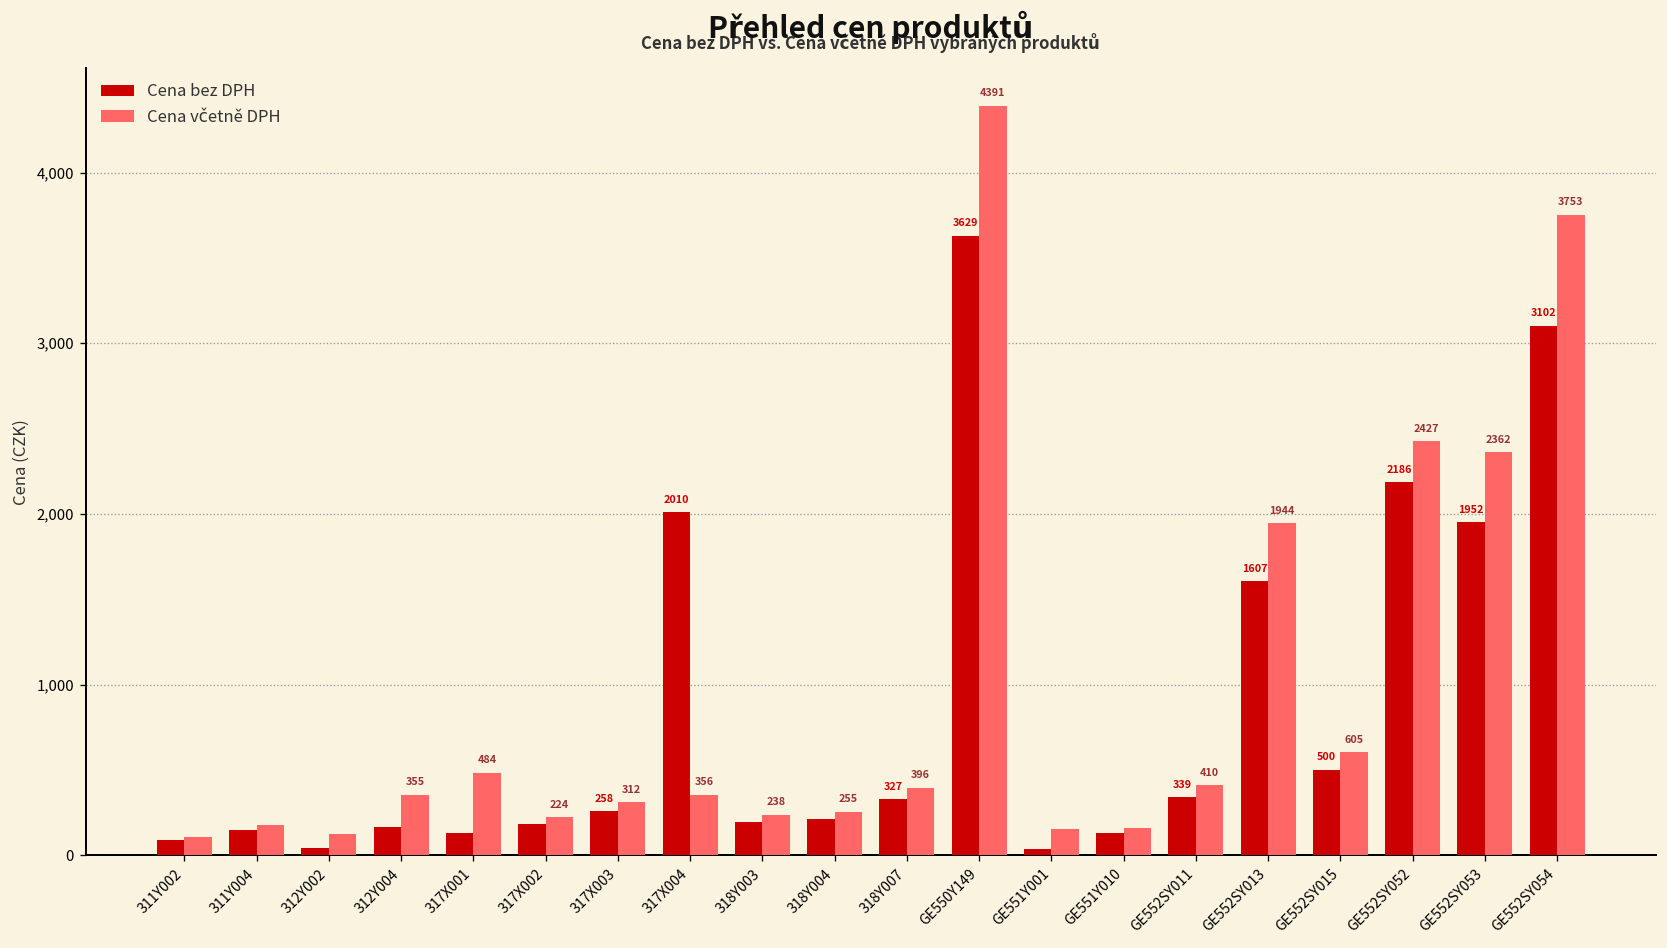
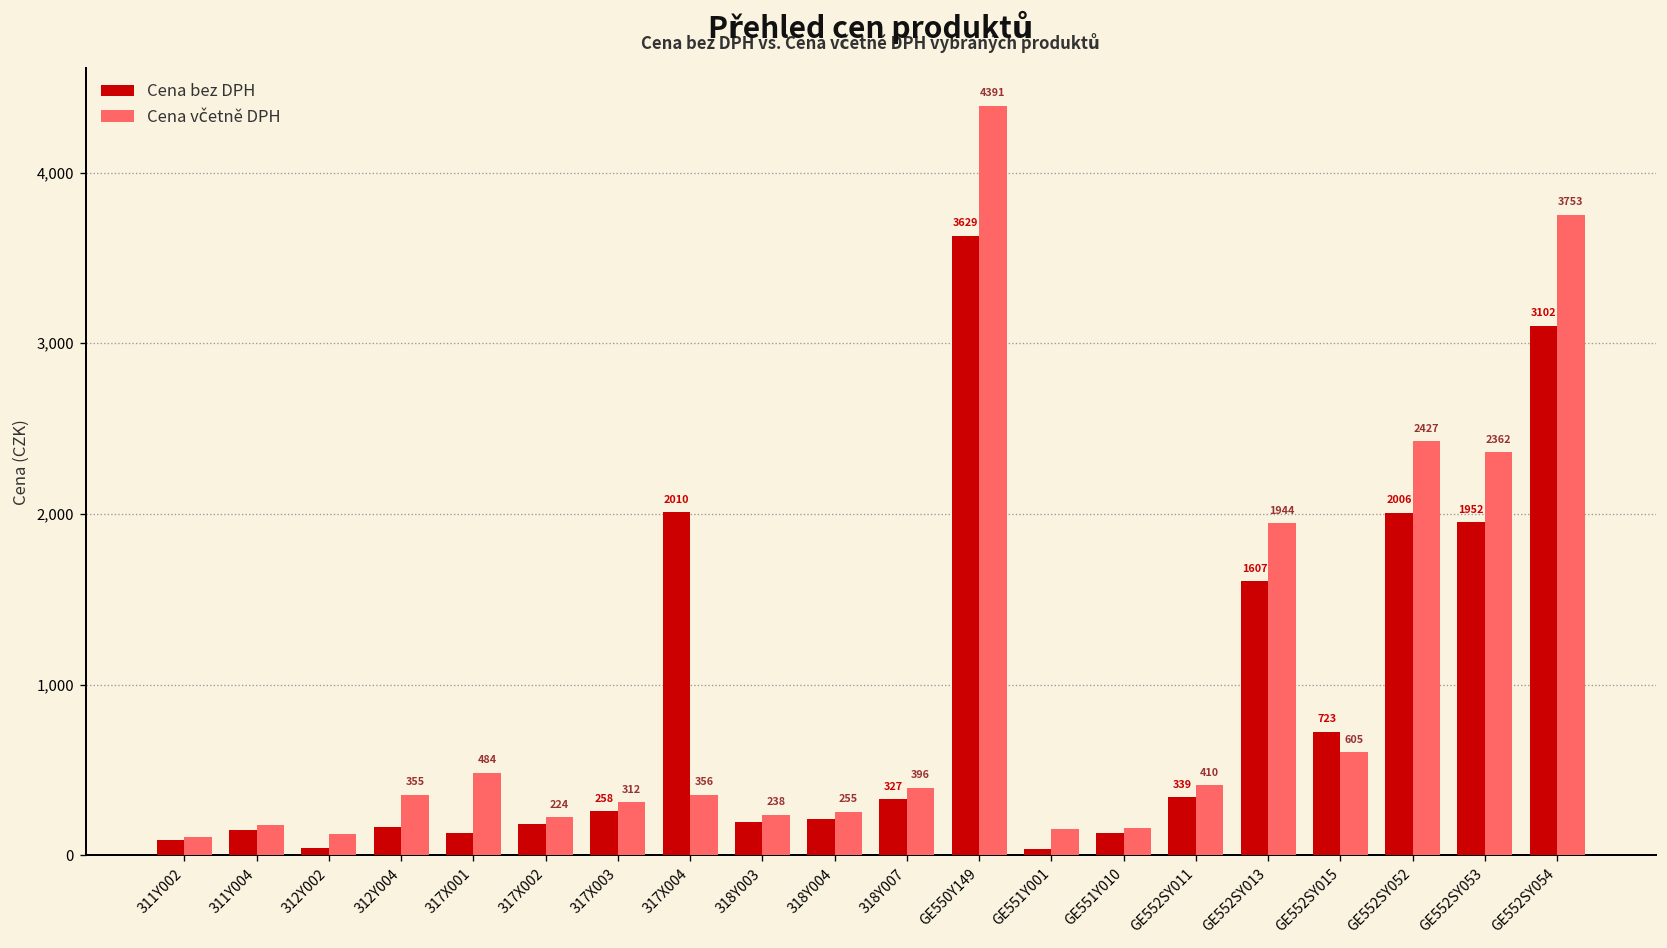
  {
    "Cena bez DPH": {
      "317X003": 258,
      "317X004": 2010,
      "318Y007": 327,
      "GE550Y149": 3629,
      "GE552SY011": 339,
      "GE552SY013": 1607,
-     "GE552SY015": 500,
-     "GE552SY052": 2186,
+     "GE552SY015": 723,
+     "GE552SY052": 2006,
      "GE552SY053": 1952,
      "GE552SY054": 3102
    },
    "Cena včetně DPH": {
      "312Y004": 355,
      "317X001": 484,
      "317X002": 224,
      "317X003": 312,
      "317X004": 356,
      "318Y003": 238,
      "318Y004": 255,
      "318Y007": 396,
      "GE550Y149": 4391,
      "GE552SY011": 410,
      "GE552SY013": 1944,
      "GE552SY015": 605,
      "GE552SY052": 2427,
      "GE552SY053": 2362,
      "GE552SY054": 3753
    }
  }
